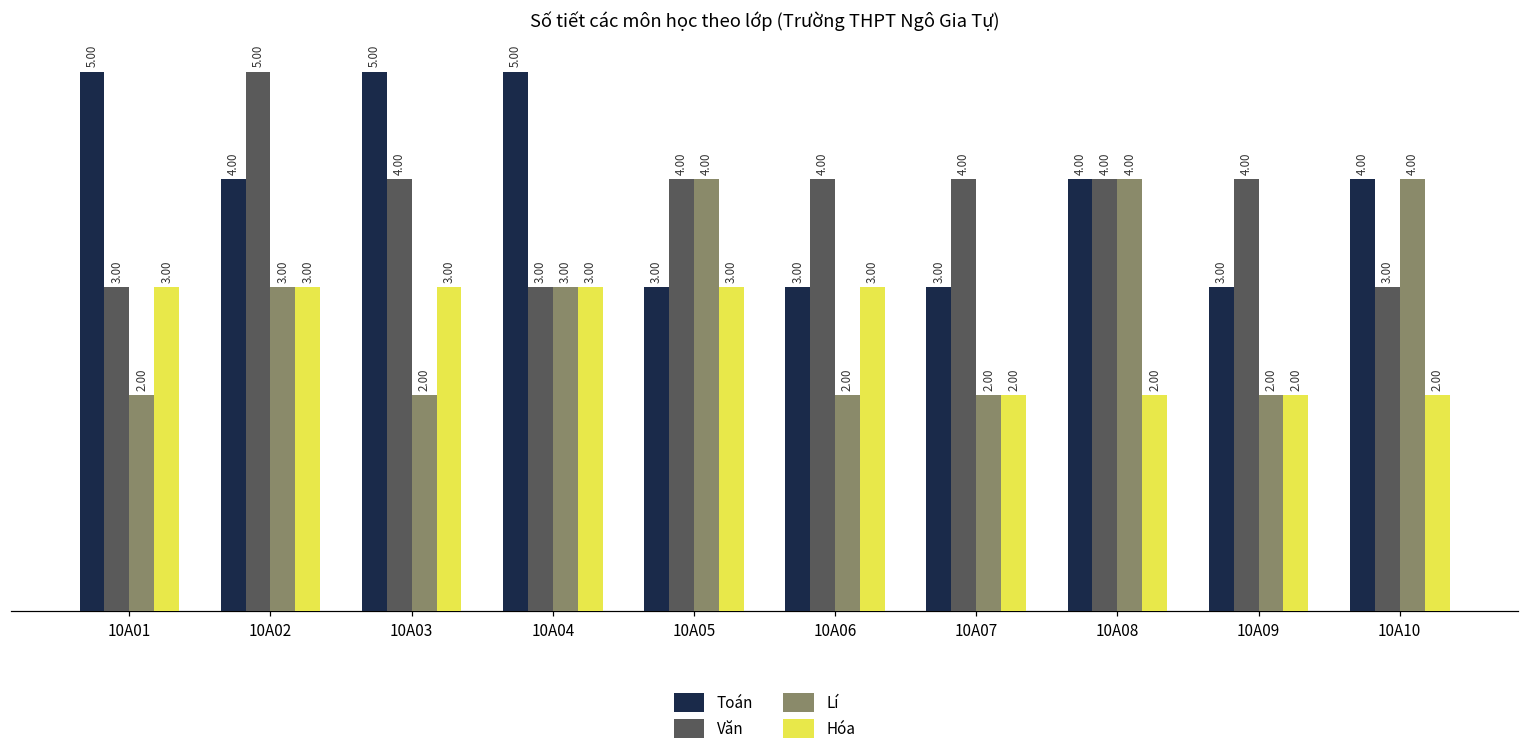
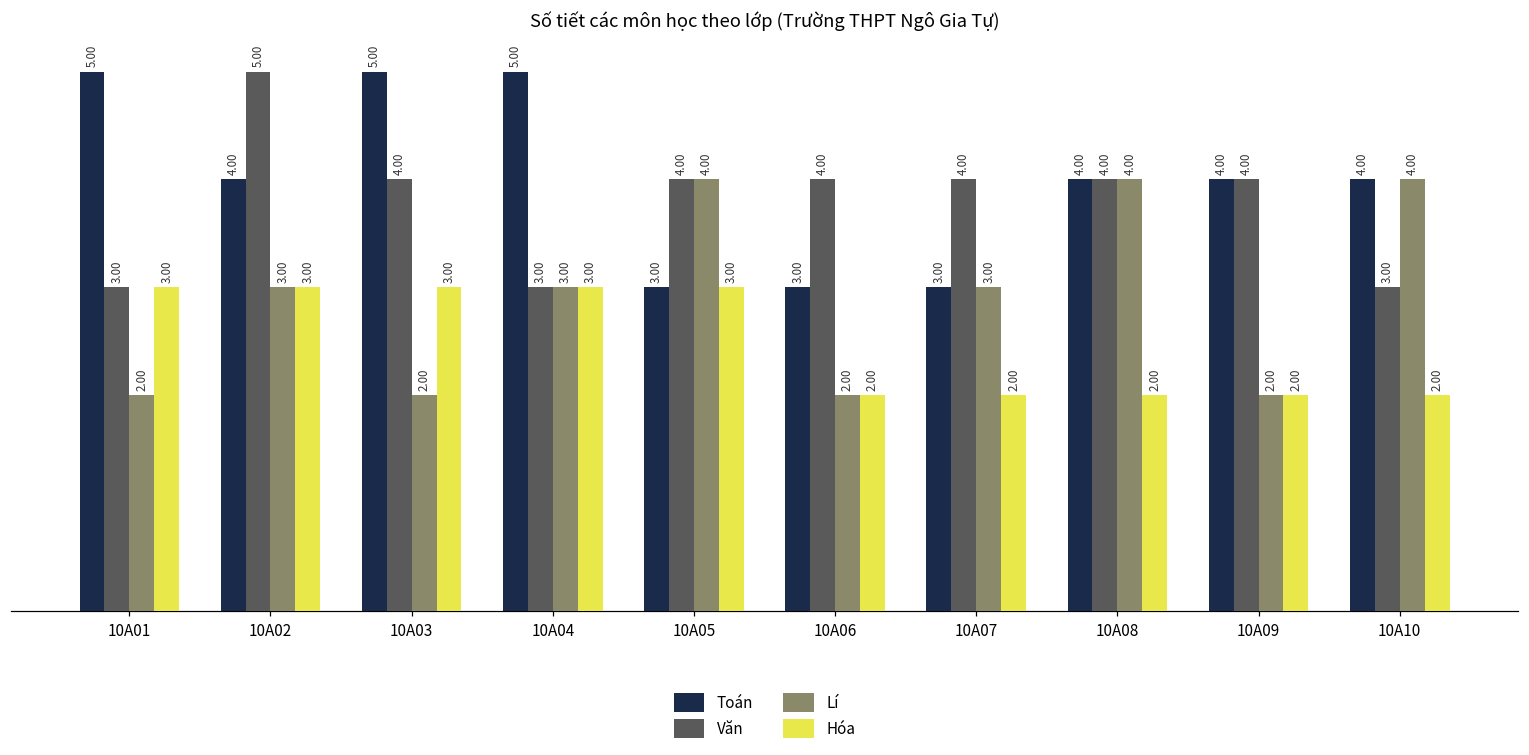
  {
    "Toán": {
      "10A01": 5.00,
      "10A02": 4.00,
      "10A03": 5.00,
      "10A04": 5.00,
      "10A05": 3.00,
      "10A06": 3.00,
      "10A07": 3.00,
      "10A08": 4.00,
-     "10A09": 3.00,
+     "10A09": 4.00,
      "10A10": 4.00
    },
    "Văn": {
      "10A01": 3.00,
      "10A02": 5.00,
      "10A03": 4.00,
      "10A04": 3.00,
      "10A05": 4.00,
      "10A06": 4.00,
      "10A07": 4.00,
      "10A08": 4.00,
      "10A09": 4.00,
      "10A10": 3.00
    },
    "Lí": {
      "10A01": 2.00,
      "10A02": 3.00,
      "10A03": 2.00,
      "10A04": 3.00,
      "10A05": 4.00,
      "10A06": 2.00,
-     "10A07": 2.00,
+     "10A07": 3.00,
      "10A08": 4.00,
      "10A09": 2.00,
      "10A10": 4.00
    },
    "Hóa": {
      "10A01": 3.00,
      "10A02": 3.00,
      "10A03": 3.00,
      "10A04": 3.00,
      "10A05": 3.00,
-     "10A06": 3.00,
+     "10A06": 2.00,
      "10A07": 2.00,
      "10A08": 2.00,
      "10A09": 2.00,
      "10A10": 2.00
    }
  }
